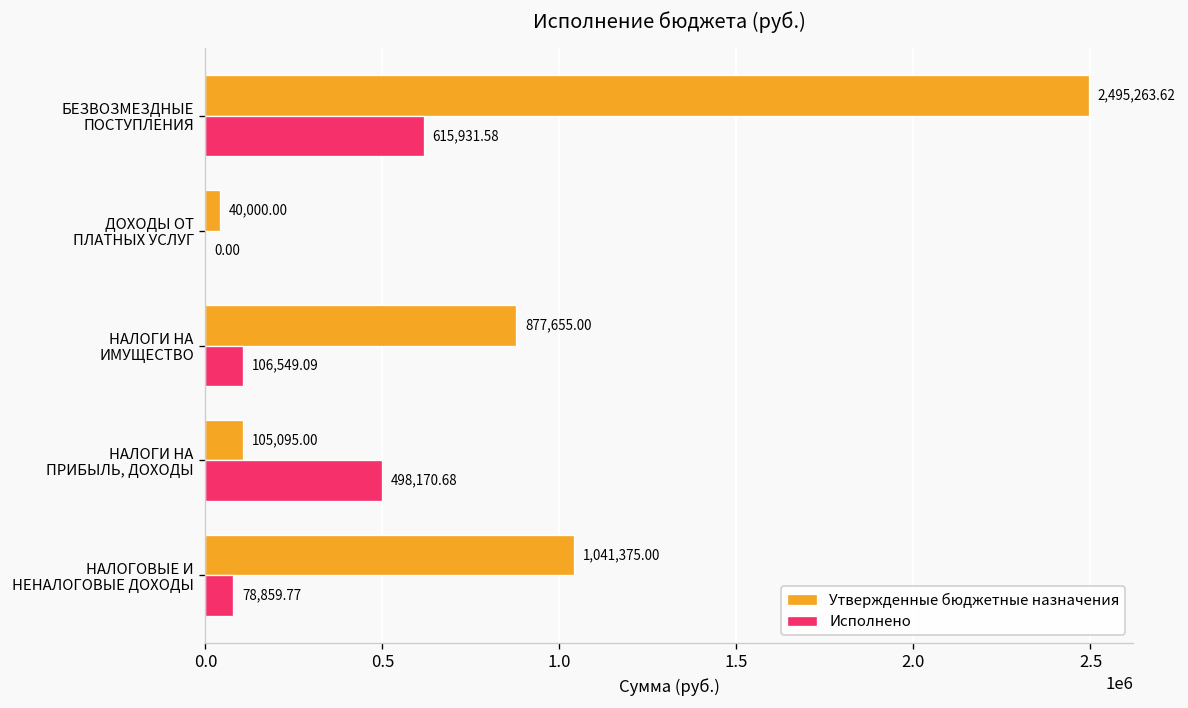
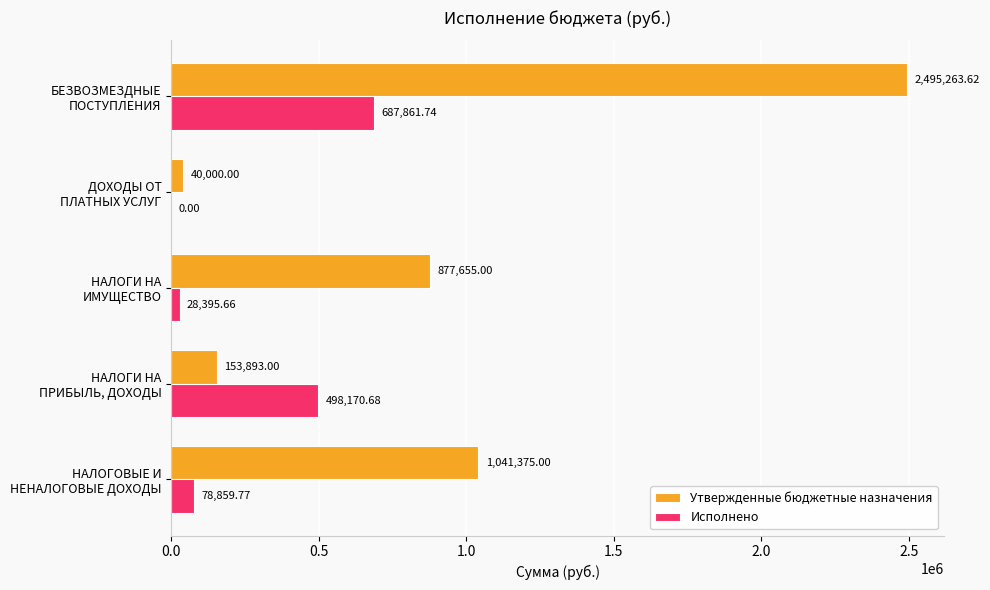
  {
    "Утвержденные бюджетные назначения": {
      "БЕЗВОЗМЕЗДНЫЕ ПОСТУПЛЕНИЯ": "2,495,263.62",
      "ДОХОДЫ ОТ ПЛАТНЫХ УСЛУГ": "40,000.00",
      "НАЛОГИ НА ИМУЩЕСТВО": "877,655.00",
-     "НАЛОГИ НА ПРИБЫЛЬ, ДОХОДЫ": "105,095.00",
+     "НАЛОГИ НА ПРИБЫЛЬ, ДОХОДЫ": "153,893.00",
      "НАЛОГОВЫЕ И НЕНАЛОГОВЫЕ ДОХОДЫ": "1,041,375.00"
    },
    "Исполнено": {
-     "БЕЗВОЗМЕЗДНЫЕ ПОСТУПЛЕНИЯ": "615,931.58",
+     "БЕЗВОЗМЕЗДНЫЕ ПОСТУПЛЕНИЯ": "687,861.74",
      "ДОХОДЫ ОТ ПЛАТНЫХ УСЛУГ": "0.00",
-     "НАЛОГИ НА ИМУЩЕСТВО": "106,549.09",
+     "НАЛОГИ НА ИМУЩЕСТВО": "28,395.66",
      "НАЛОГИ НА ПРИБЫЛЬ, ДОХОДЫ": "498,170.68",
      "НАЛОГОВЫЕ И НЕНАЛОГОВЫЕ ДОХОДЫ": "78,859.77"
    }
  }
